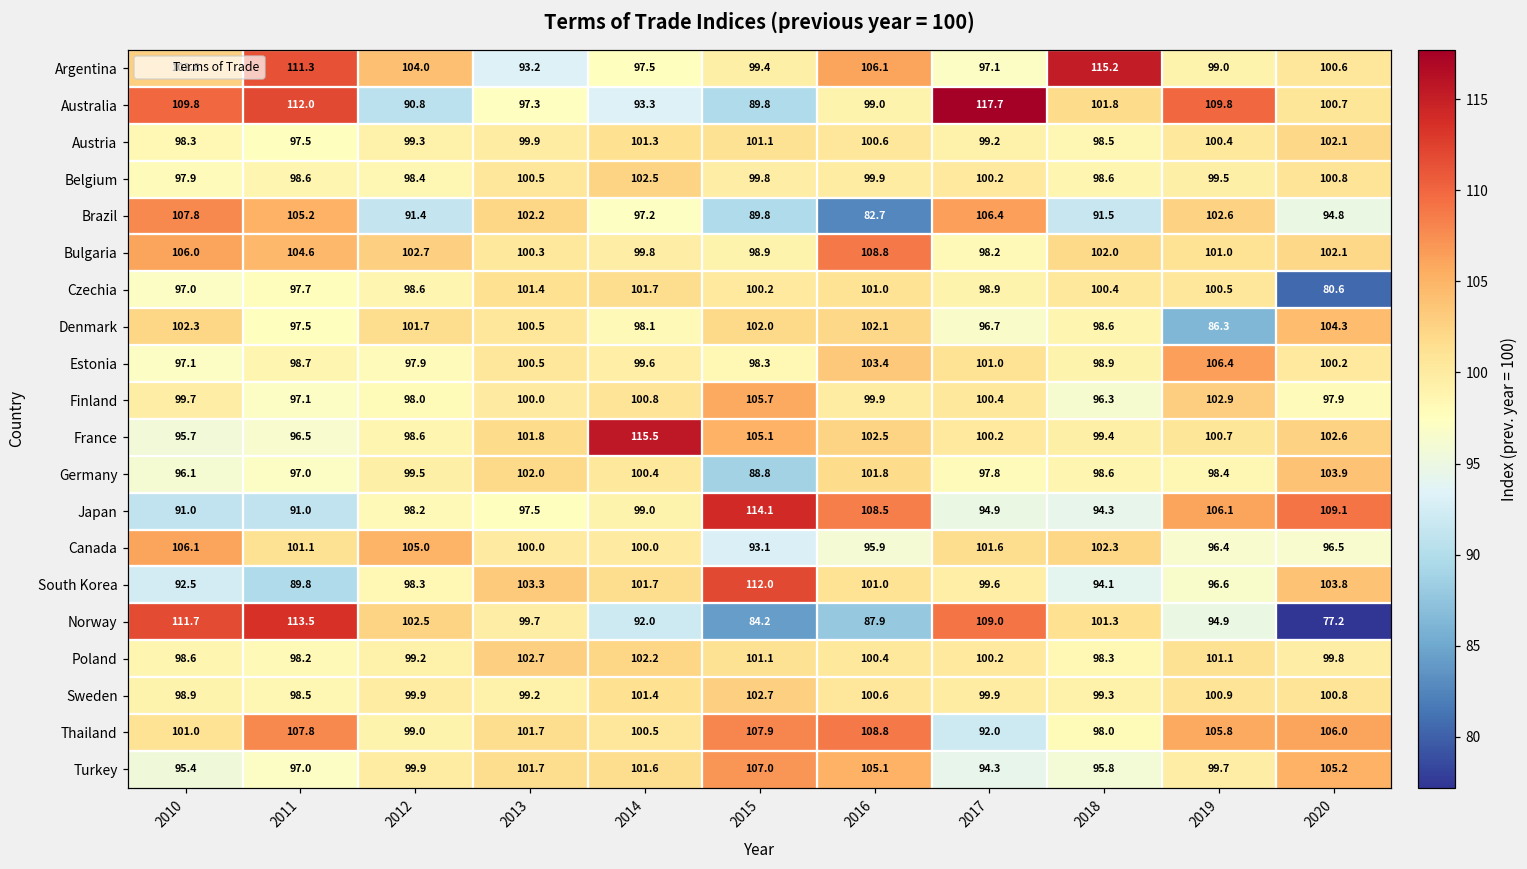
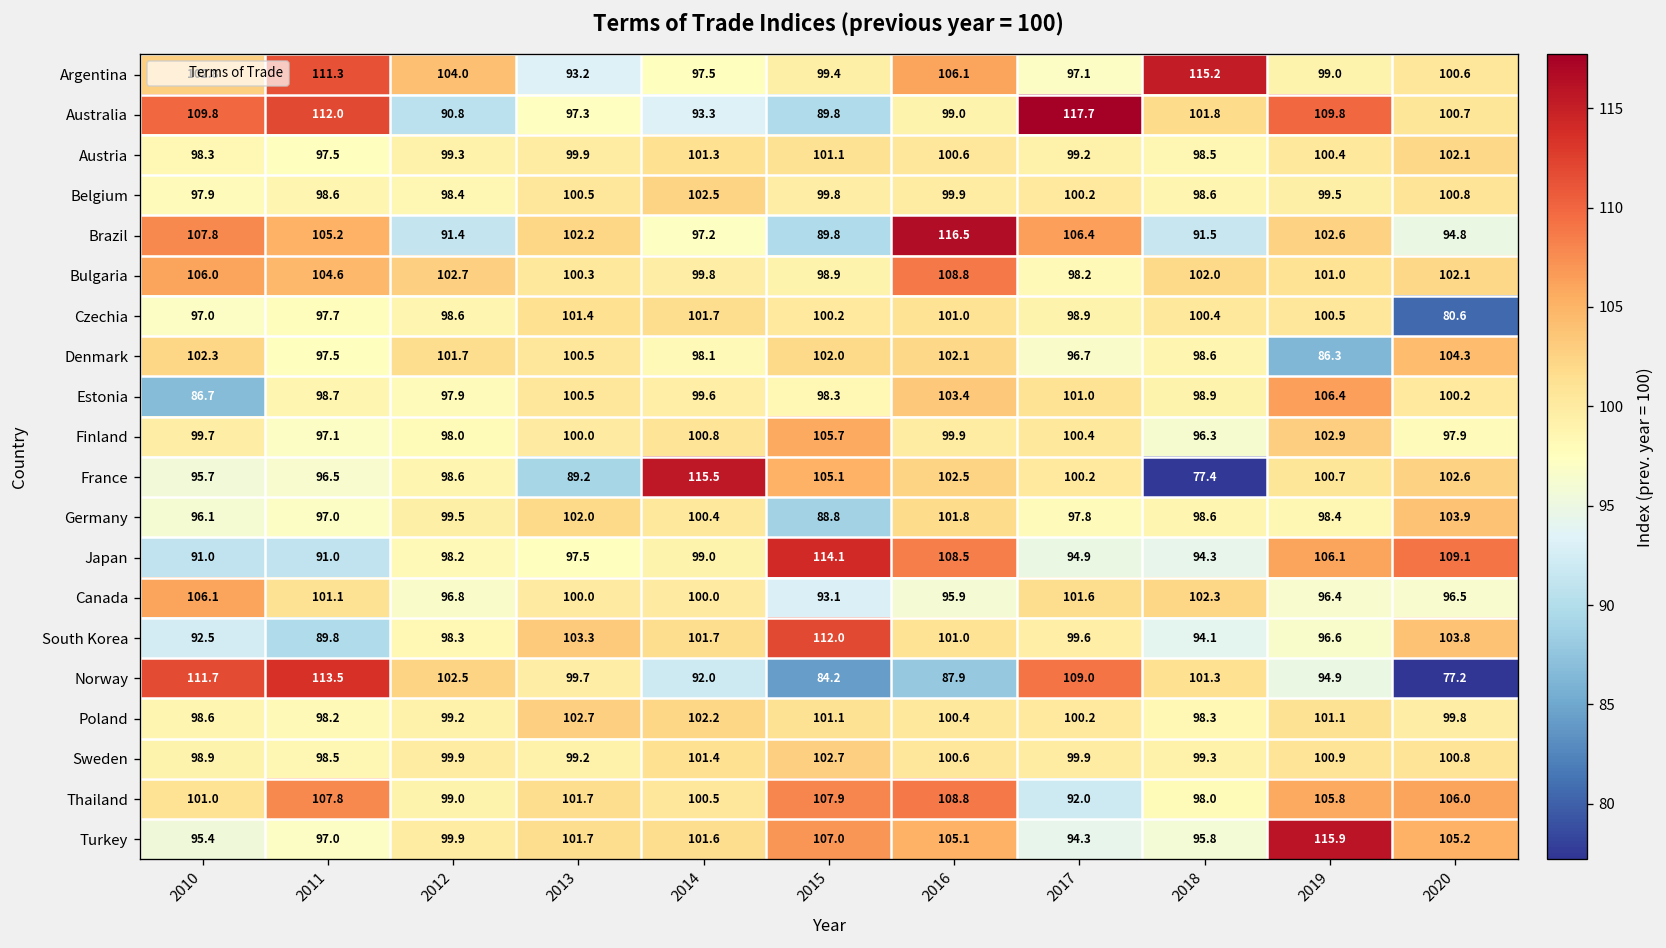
  {
    "Brazil": {
      "2010": 107.8,
      "2011": 105.2,
      "2012": 91.4,
      "2013": 102.2,
      "2014": 97.2,
      "2015": 89.8,
-     "2016": 82.7,
+     "2016": 116.5,
      "2017": 106.4,
      "2018": 91.5,
      "2019": 102.6,
      "2020": 94.8
    },
    "Estonia": {
-     "2010": 97.1,
+     "2010": 86.7,
      "2011": 98.7,
      "2012": 97.9,
      "2013": 100.5,
      "2014": 99.6,
      "2015": 98.3,
      "2016": 103.4,
      "2017": 101.0,
      "2018": 98.9,
      "2019": 106.4,
      "2020": 100.2
    },
    "France": {
      "2010": 95.7,
      "2011": 96.5,
      "2012": 98.6,
-     "2013": 101.8,
+     "2013": 89.2,
      "2014": 115.5,
      "2015": 105.1,
      "2016": 102.5,
      "2017": 100.2,
-     "2018": 99.4,
+     "2018": 77.4,
      "2019": 100.7,
      "2020": 102.6
    },
    "Canada": {
      "2010": 106.1,
      "2011": 101.1,
-     "2012": 105.0,
+     "2012": 96.8,
      "2013": 100.0,
      "2014": 100.0,
      "2015": 93.1,
      "2016": 95.9,
      "2017": 101.6,
      "2018": 102.3,
      "2019": 96.4,
      "2020": 96.5
    },
    "Turkey": {
      "2010": 95.4,
      "2011": 97.0,
      "2012": 99.9,
      "2013": 101.7,
      "2014": 101.6,
      "2015": 107.0,
      "2016": 105.1,
      "2017": 94.3,
      "2018": 95.8,
-     "2019": 99.7,
+     "2019": 115.9,
      "2020": 105.2
    }
  }
